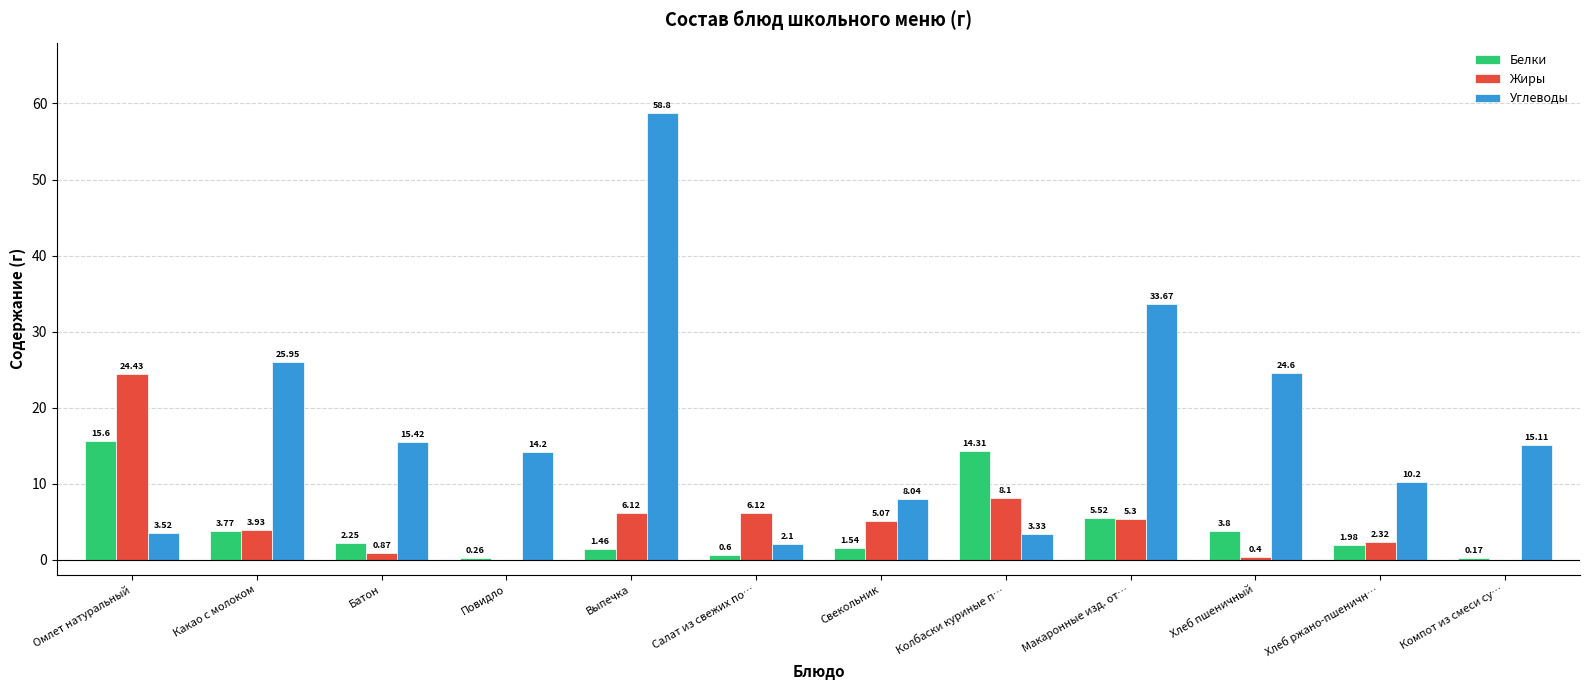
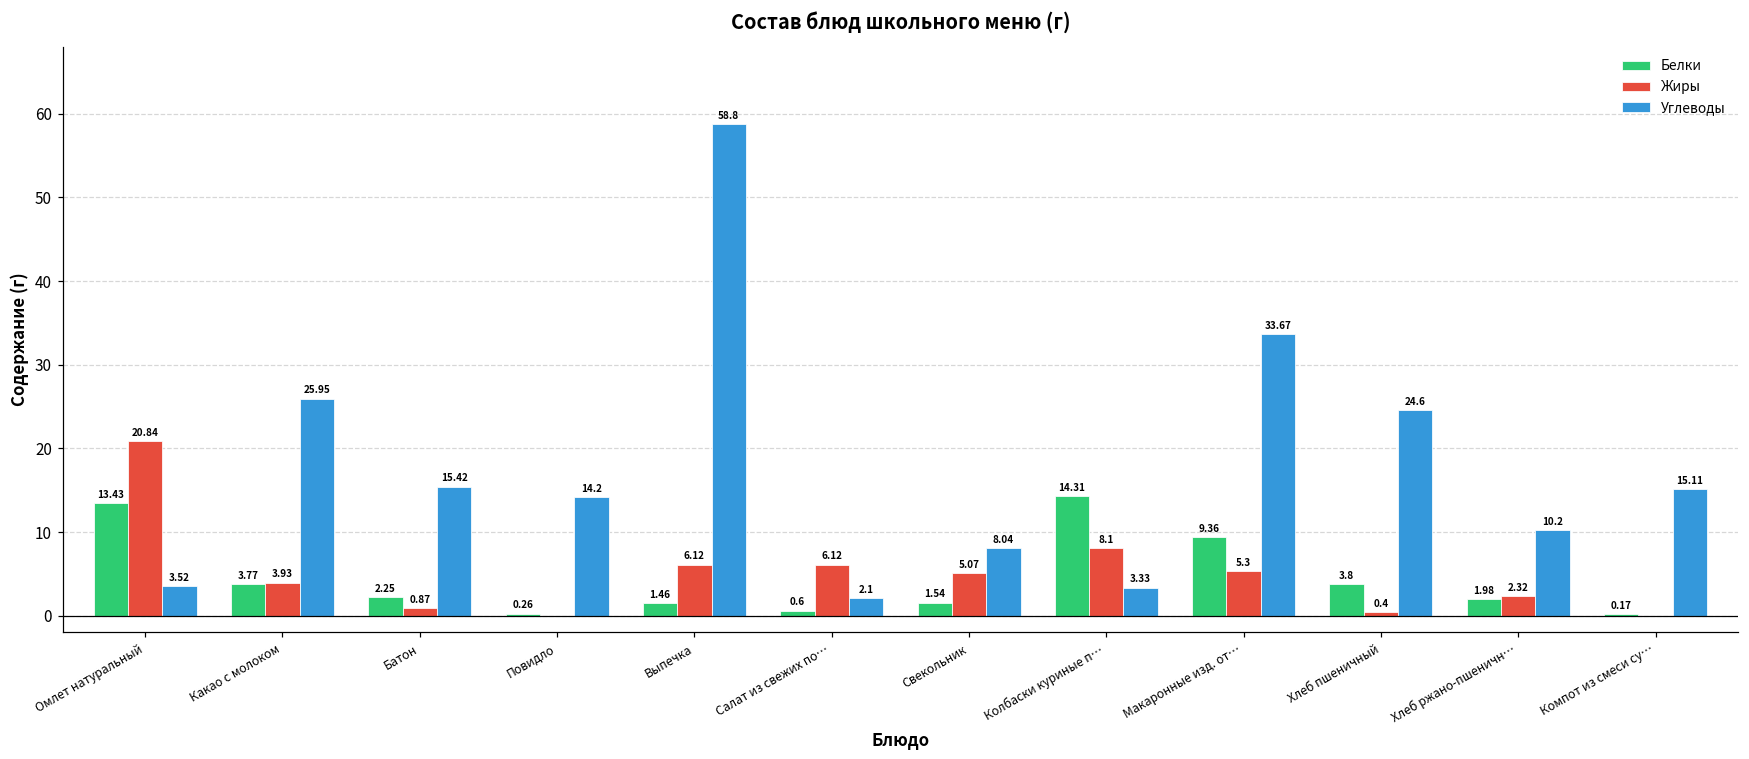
  {
    "Белки": {
-     "Омлет натуральный": 15.6,
+     "Омлет натуральный": 13.43,
      "Какао с молоком": 3.77,
      "Батон": 2.25,
      "Повидло": 0.26,
      "Выпечка": 1.46,
      "Салат из свежих по…": 0.6,
      "Свекольник": 1.54,
      "Колбаски куриные п…": 14.31,
-     "Макаронные изд. от…": 5.52,
+     "Макаронные изд. от…": 9.36,
      "Хлеб пшеничный": 3.8,
      "Хлеб ржано-пшеничн…": 1.98,
      "Компот из смеси су…": 0.17
    },
    "Жиры": {
-     "Омлет натуральный": 24.43,
+     "Омлет натуральный": 20.84,
      "Какао с молоком": 3.93,
      "Батон": 0.87,
      "Выпечка": 6.12,
      "Салат из свежих по…": 6.12,
      "Свекольник": 5.07,
      "Колбаски куриные п…": 8.1,
      "Макаронные изд. от…": 5.3,
      "Хлеб пшеничный": 0.4,
      "Хлеб ржано-пшеничн…": 2.32
    },
    "Углеводы": {
      "Омлет натуральный": 3.52,
      "Какао с молоком": 25.95,
      "Батон": 15.42,
      "Повидло": 14.2,
      "Выпечка": 58.8,
      "Салат из свежих по…": 2.1,
      "Свекольник": 8.04,
      "Колбаски куриные п…": 3.33,
      "Макаронные изд. от…": 33.67,
      "Хлеб пшеничный": 24.6,
      "Хлеб ржано-пшеничн…": 10.2,
      "Компот из смеси су…": 15.11
    }
  }
